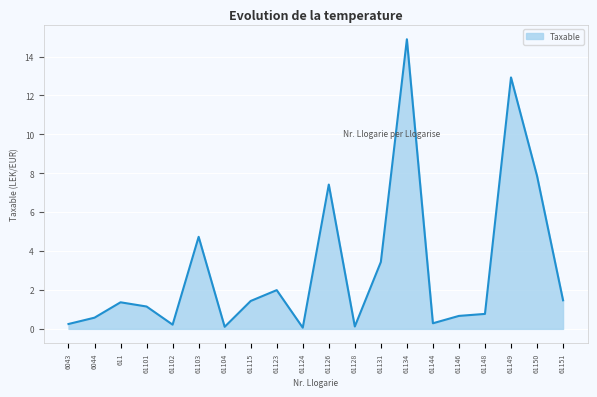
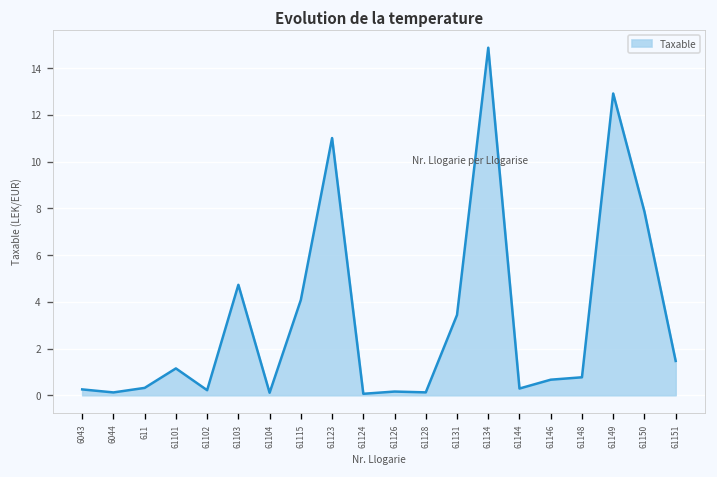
  {
    "6043": 0.3,
-   "6044": 0.6,
-   "611": 1.4,
+   "6044": 0.1,
+   "611": 0.3,
    "61101": 1.1,
    "61102": 0.2,
    "61103": 4.7,
    "61104": 0.1,
-   "61115": 1.4,
-   "61123": 2.0,
+   "61115": 4.1,
+   "61123": 11.0,
    "61124": 0.1,
-   "61126": 7.4,
+   "61126": 0.2,
    "61128": 0.1,
    "61131": 3.4,
    "61134": 14.9,
    "61144": 0.3,
    "61146": 0.7,
    "61148": 0.8,
    "61149": 12.9,
    "61150": 7.9,
    "61151": 1.5
  }
